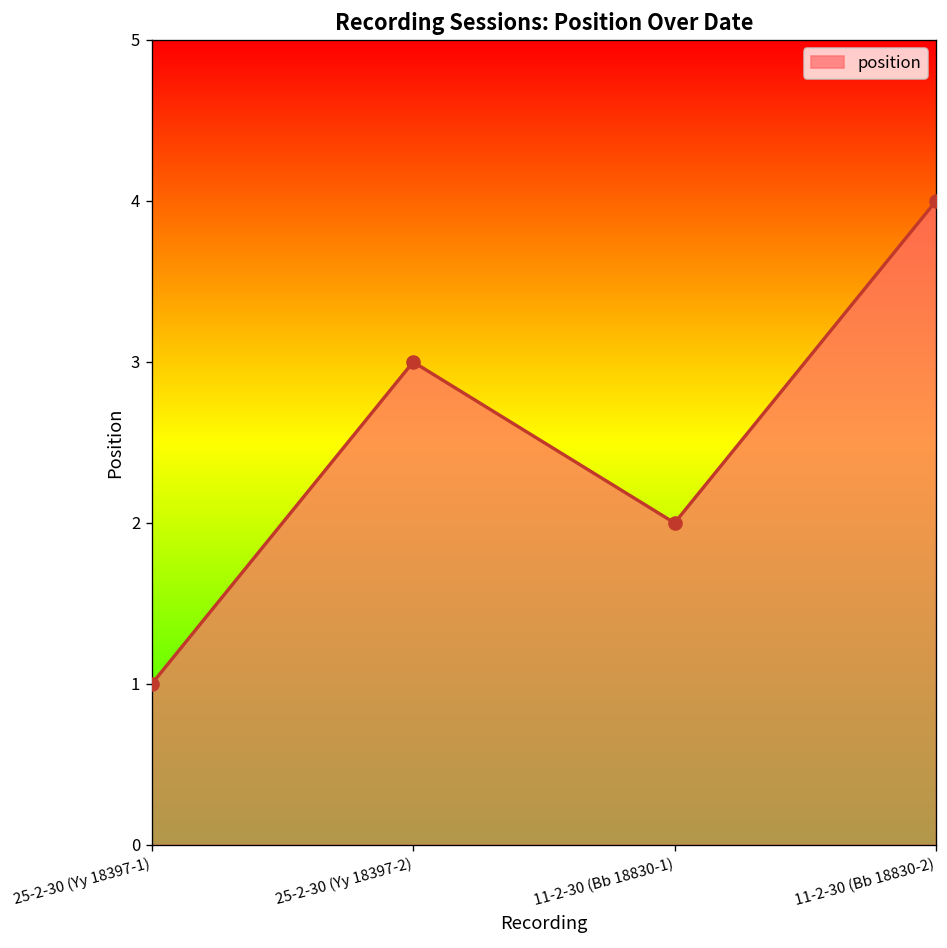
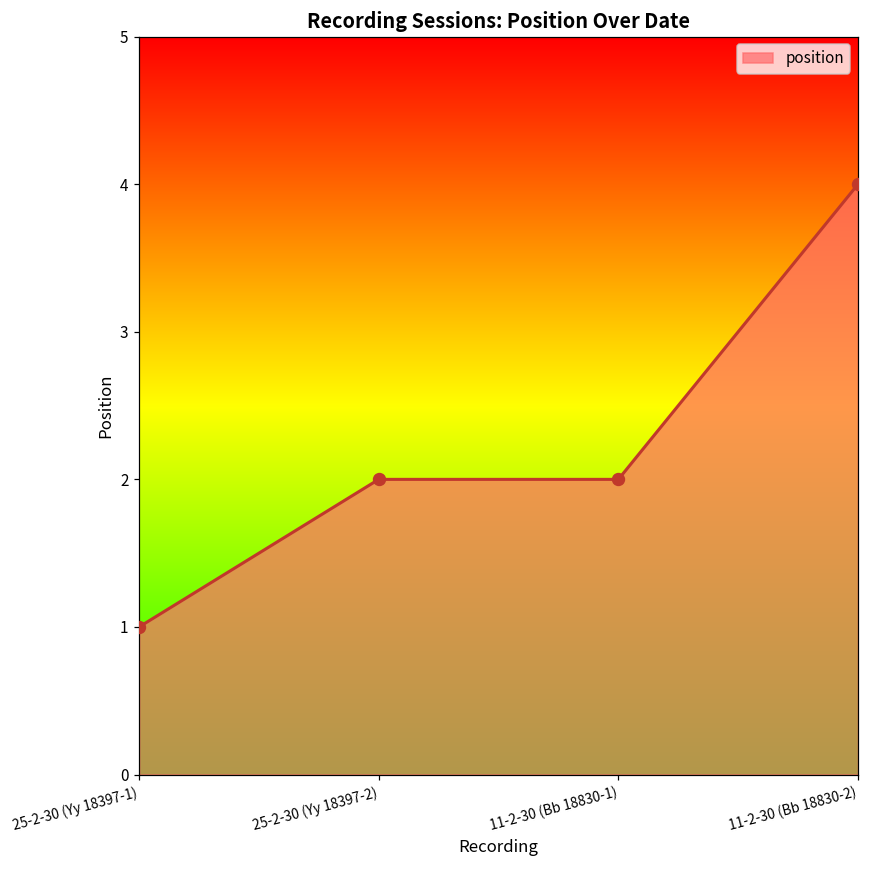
  {
    "25-2-30 (Yy 18397-1)": 1,
-   "25-2-30 (Yy 18397-2)": 3,
+   "25-2-30 (Yy 18397-2)": 2,
    "11-2-30 (Bb 18830-1)": 2,
    "11-2-30 (Bb 18830-2)": 4
  }
